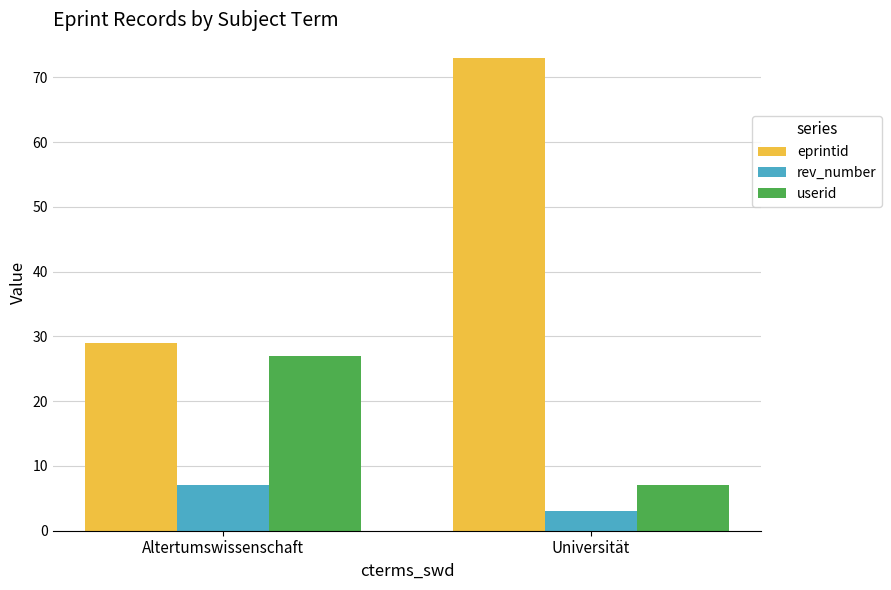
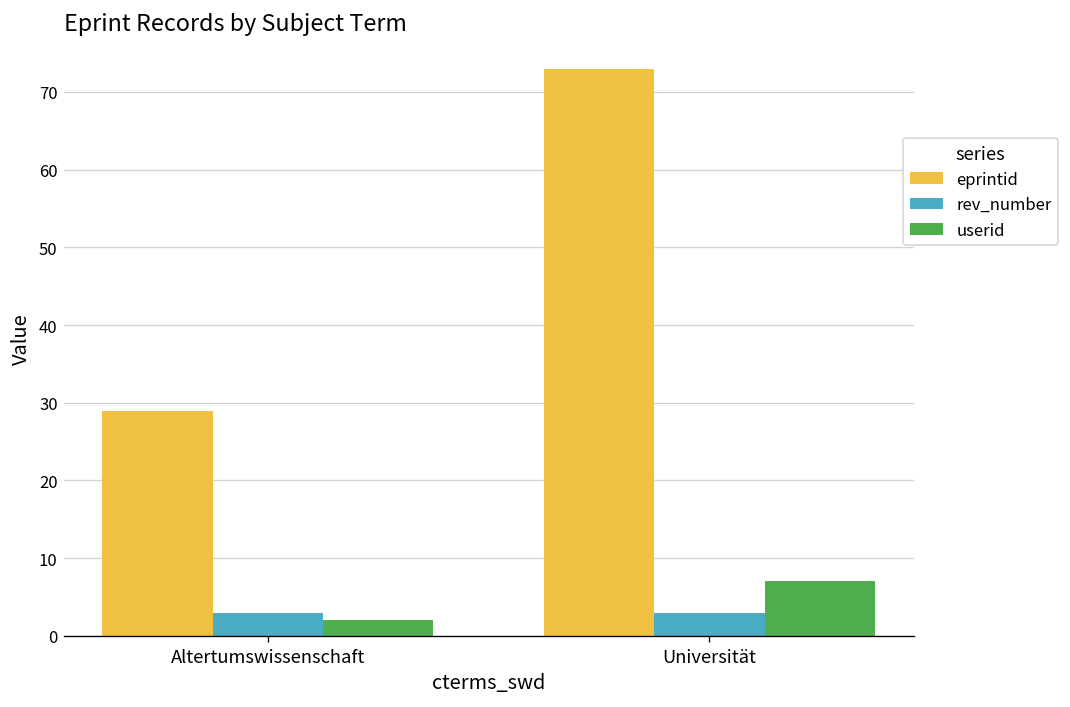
  {
    "eprintid": {
      "Altertumswissenschaft": 29,
      "Universität": 73
    },
    "rev_number": {
-     "Altertumswissenschaft": 7,
+     "Altertumswissenschaft": 3,
      "Universität": 3
    },
    "userid": {
-     "Altertumswissenschaft": 27,
+     "Altertumswissenschaft": 2,
      "Universität": 7
    }
  }
